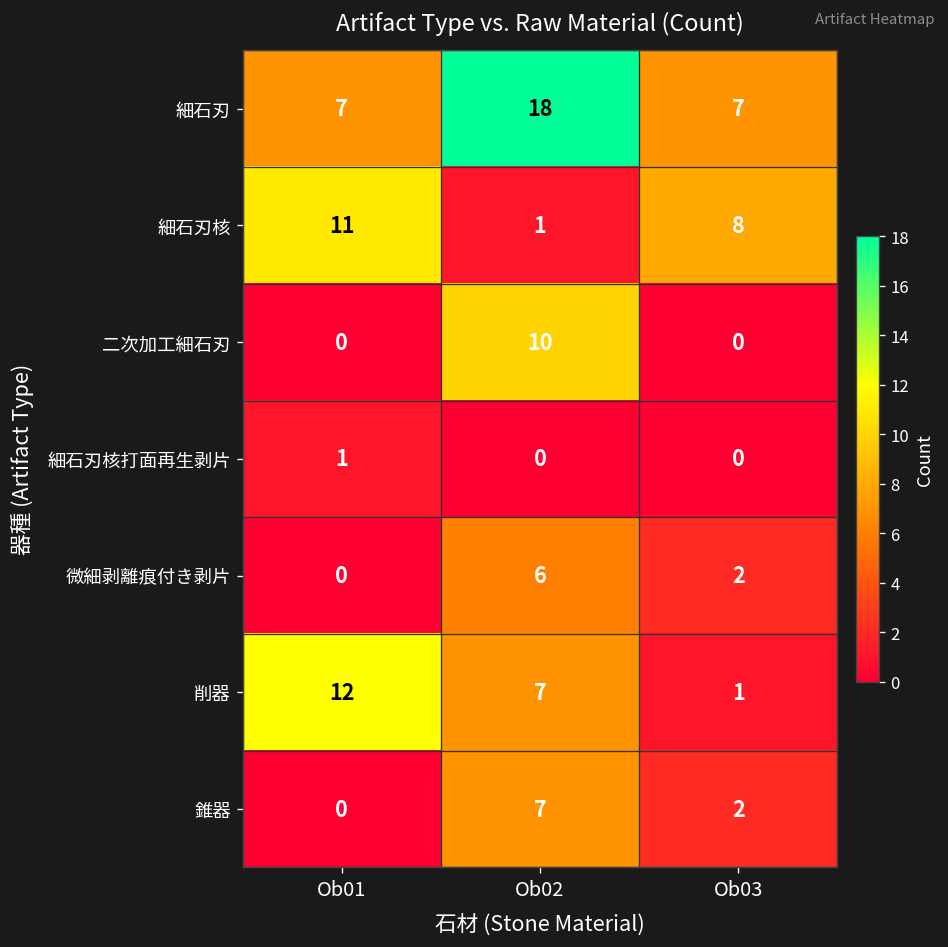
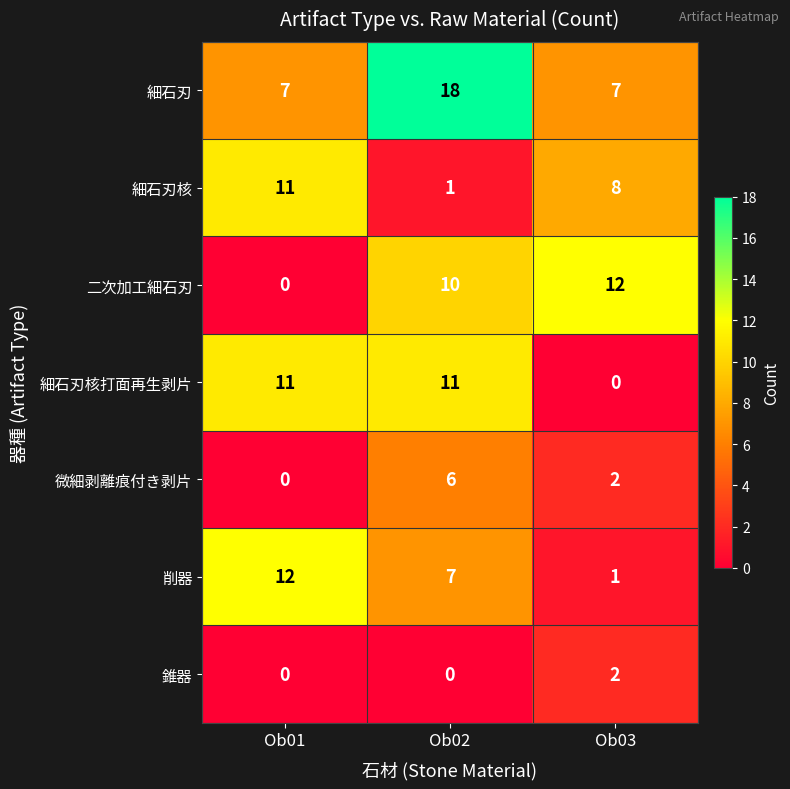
  {
    "細石刃": {
      "Ob01": 7,
      "Ob02": 18,
      "Ob03": 7
    },
    "細石刃核": {
      "Ob01": 11,
      "Ob02": 1,
      "Ob03": 8
    },
    "二次加工細石刃": {
      "Ob01": 0,
      "Ob02": 10,
-     "Ob03": 0
+     "Ob03": 12
    },
    "細石刃核打面再生剥片": {
-     "Ob01": 1,
-     "Ob02": 0,
+     "Ob01": 11,
+     "Ob02": 11,
      "Ob03": 0
    },
    "微細剥離痕付き剥片": {
      "Ob01": 0,
      "Ob02": 6,
      "Ob03": 2
    },
    "削器": {
      "Ob01": 12,
      "Ob02": 7,
      "Ob03": 1
    },
    "錐器": {
      "Ob01": 0,
-     "Ob02": 7,
+     "Ob02": 0,
      "Ob03": 2
    }
  }
